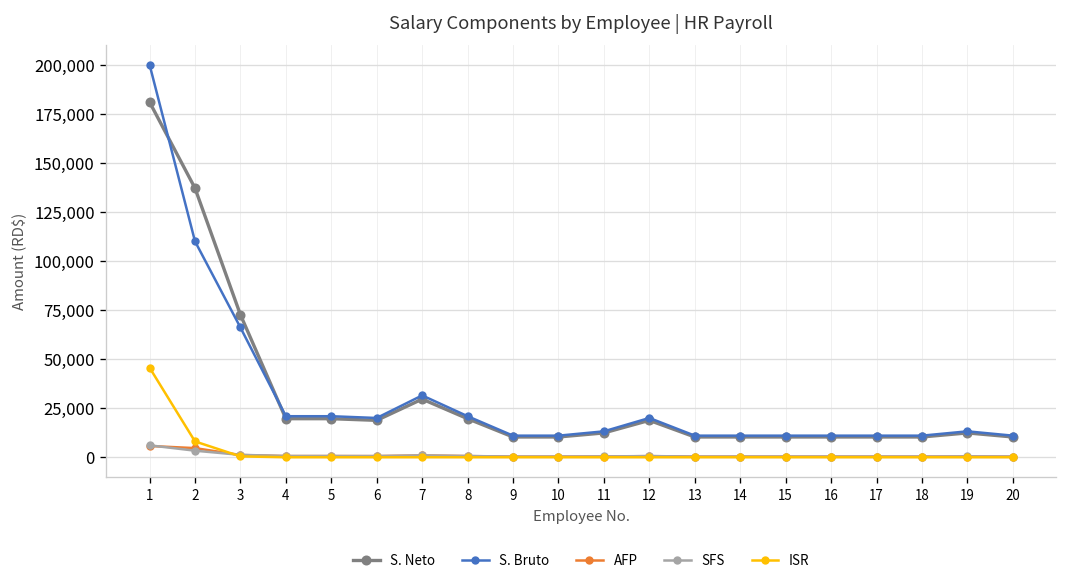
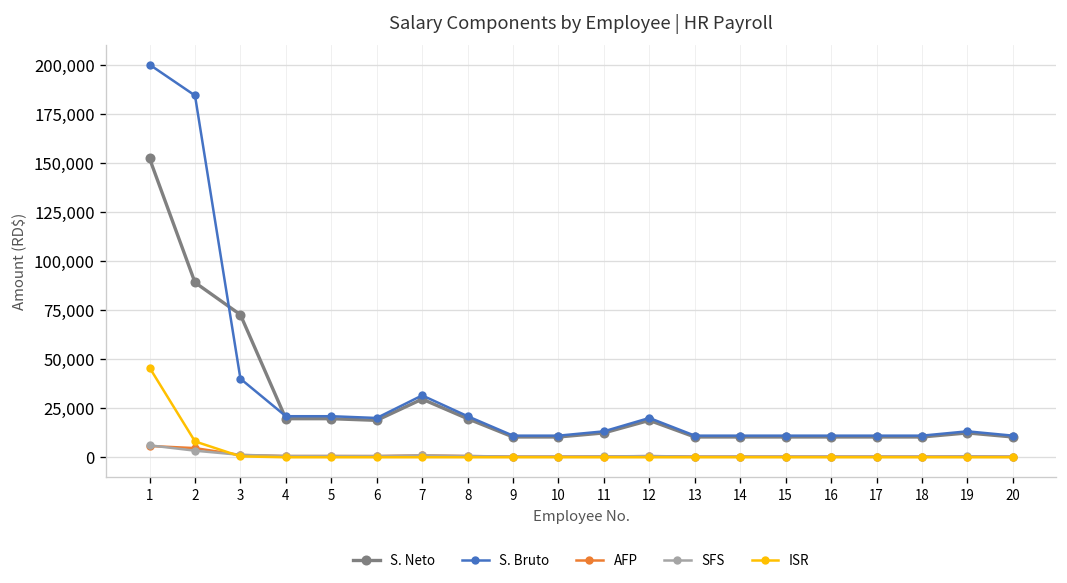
  {
    "S. Neto": {
-     "1": "181,000",
-     "2": "137,000",
+     "1": "152,000",
+     "2": "89,000",
      "3": "73,000",
      "7": "30,000"
    },
    "S. Bruto": {
      "1": "200,000",
-     "2": "110,000",
-     "3": "66,000",
+     "2": "184,000",
+     "3": "40,000",
      "7": "32,000"
    },
    "ISR": {
      "1": "46,000",
      "2": "8,000"
    }
  }
